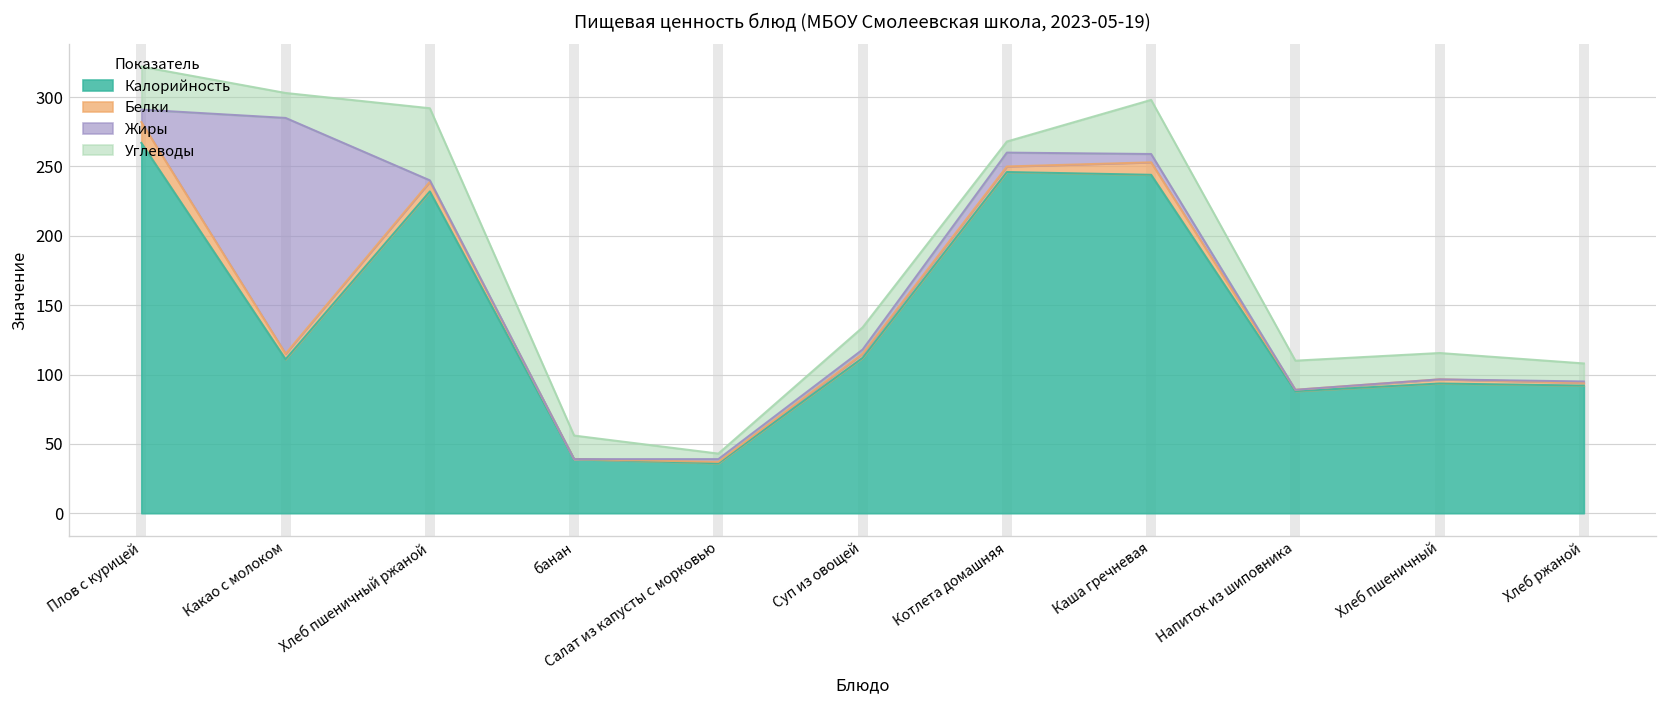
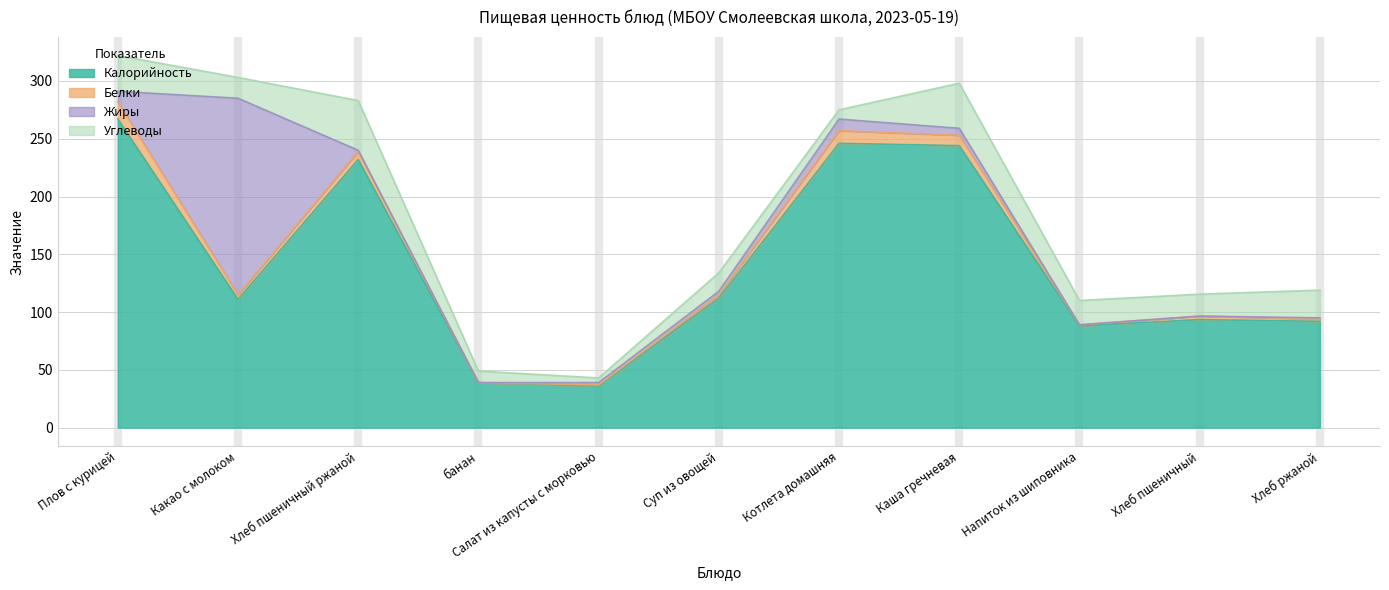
  {
    "Калорийность": {
      "Плов с курицей": 267,
      "Какао с молоком": 111,
      "Хлеб пшеничный ржаной": 232,
      "Суп из овощей": 112,
      "Котлета домашняя": 246,
      "Каша гречневая": 244,
      "Хлеб пшеничный": 94
    },
    "Белки": {
      "Плов с курицей": 15,
      "Какао с молоком": 4,
      "Суп из овощей": 3,
-     "Котлета домашняя": 4,
+     "Котлета домашняя": 11,
      "Каша гречневая": 9
    },
    "Жиры": {
      "Плов с курицей": 9,
      "Какао с молоком": 170,
      "Суп из овощей": 3,
      "Котлета домашняя": 10,
      "Каша гречневая": 6
    },
    "Углеводы": {
      "Плов с курицей": 31,
      "Какао с молоком": 18,
-     "Хлеб пшеничный ржаной": 52,
-     "банан": 17,
+     "Хлеб пшеничный ржаной": 43,
+     "банан": 10,
      "Салат из капусты с морковью": 4,
      "Суп из овощей": 16,
      "Котлета домашняя": 8,
      "Каша гречневая": 39,
      "Напиток из шиповника": 21,
      "Хлеб пшеничный": 19,
-     "Хлеб ржаной": 13
+     "Хлеб ржаной": 24
    }
  }
